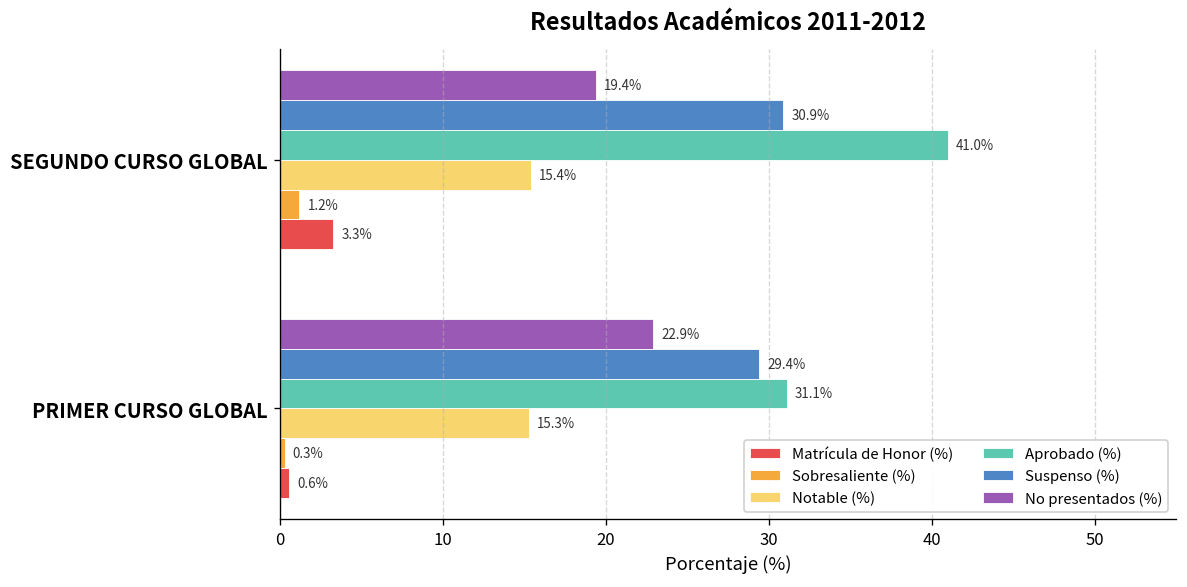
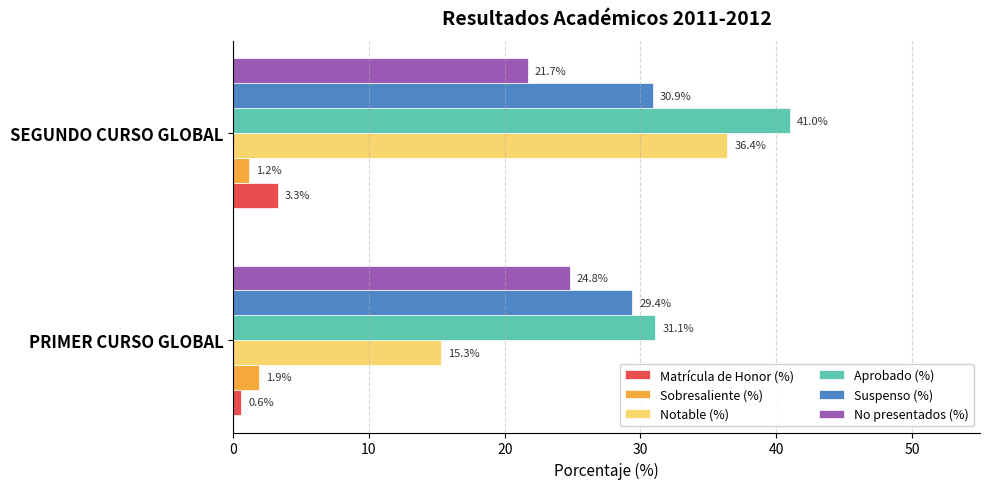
  {
    "Matrícula de Honor (%)": {
      "SEGUNDO CURSO GLOBAL": "3.3%",
      "PRIMER CURSO GLOBAL": "0.6%"
    },
    "Sobresaliente (%)": {
      "SEGUNDO CURSO GLOBAL": "1.2%",
-     "PRIMER CURSO GLOBAL": "0.3%"
+     "PRIMER CURSO GLOBAL": "1.9%"
    },
    "Notable (%)": {
-     "SEGUNDO CURSO GLOBAL": "15.4%",
+     "SEGUNDO CURSO GLOBAL": "36.4%",
      "PRIMER CURSO GLOBAL": "15.3%"
    },
    "Aprobado (%)": {
      "SEGUNDO CURSO GLOBAL": "41.0%",
      "PRIMER CURSO GLOBAL": "31.1%"
    },
    "Suspenso (%)": {
      "SEGUNDO CURSO GLOBAL": "30.9%",
      "PRIMER CURSO GLOBAL": "29.4%"
    },
    "No presentados (%)": {
-     "SEGUNDO CURSO GLOBAL": "19.4%",
-     "PRIMER CURSO GLOBAL": "22.9%"
+     "SEGUNDO CURSO GLOBAL": "21.7%",
+     "PRIMER CURSO GLOBAL": "24.8%"
    }
  }
